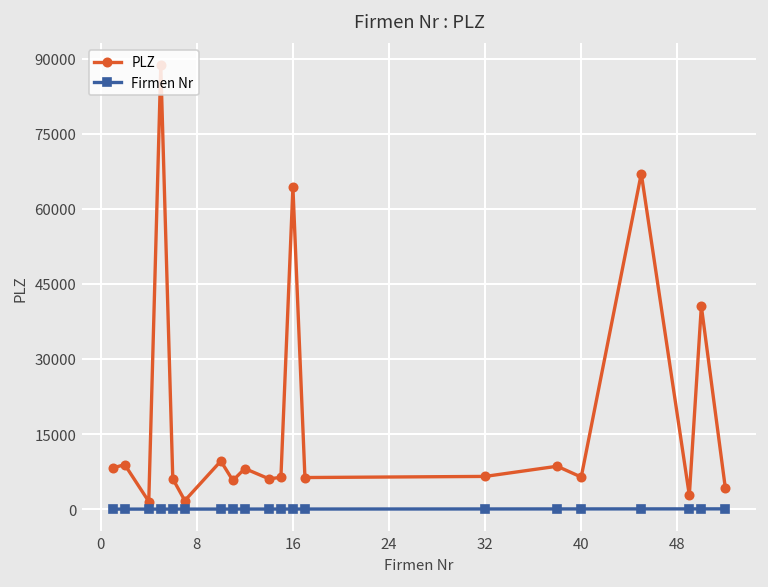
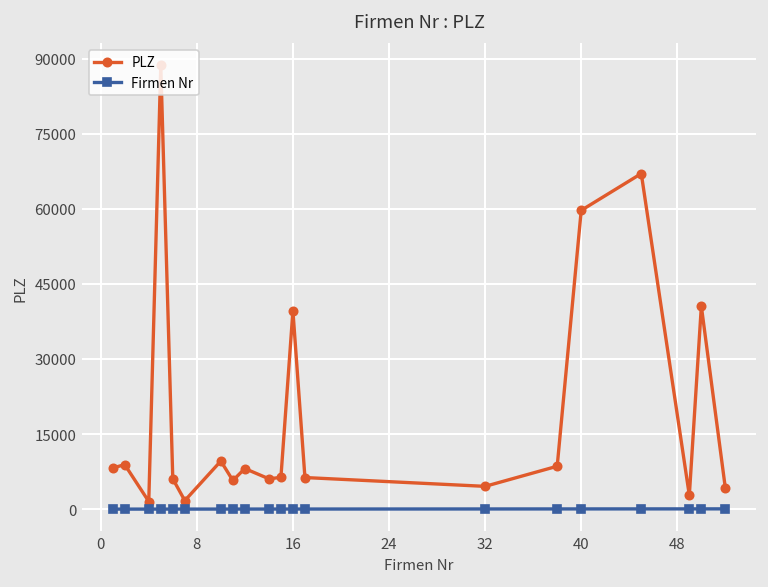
  {
    "PLZ": {
-     "16": 64000,
-     "32": 7000,
-     "40": 6000
+     "16": 40000,
+     "32": 5000,
+     "40": 60000
    },
    "Firmen Nr": {
      "16": 0,
      "32": 0,
      "40": 0
    }
  }
